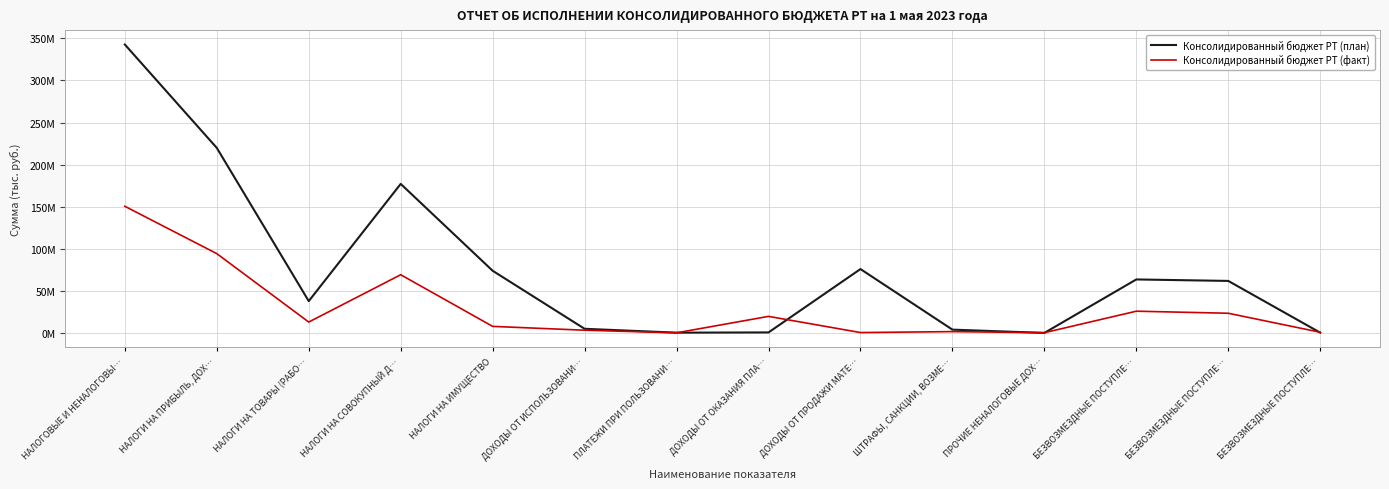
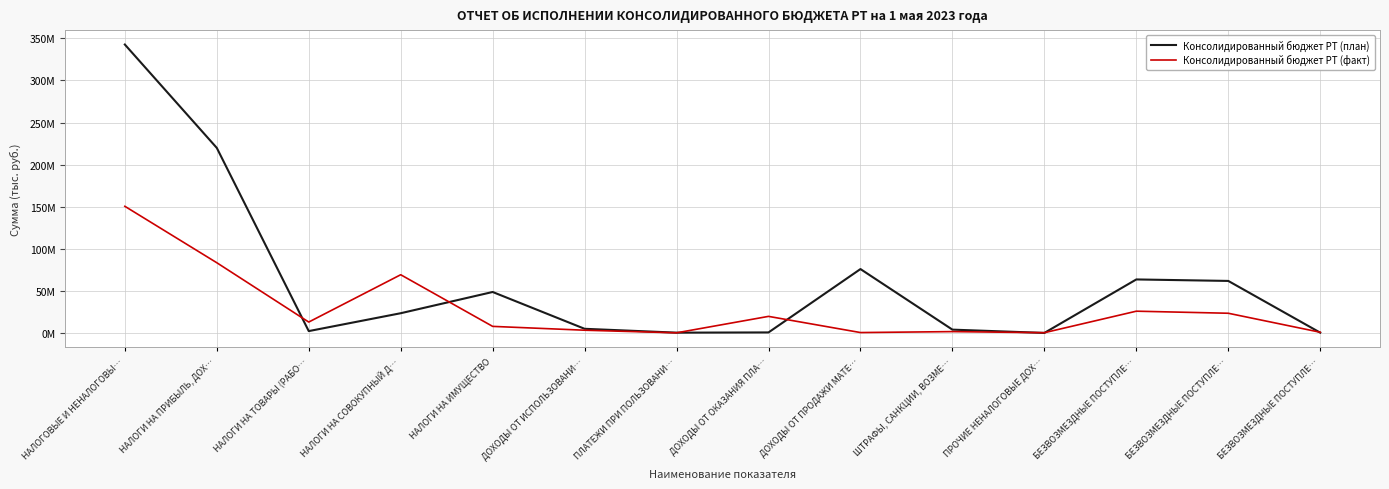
  {
    "Консолидированный бюджет РТ (план)": {
      "НАЛОГОВЫЕ И НЕНАЛОГОВЫ…": 340000000,
      "НАЛОГИ НА ПРИБЫЛЬ, ДОХ…": 220000000,
-     "НАЛОГИ НА ТОВАРЫ (РАБО…": 40000000,
-     "НАЛОГИ НА СОВОКУПНЫЙ Д…": 180000000,
-     "НАЛОГИ НА ИМУЩЕСТВО": 70000000,
+     "НАЛОГИ НА ТОВАРЫ (РАБО…": 0,
+     "НАЛОГИ НА СОВОКУПНЫЙ Д…": 20000000,
+     "НАЛОГИ НА ИМУЩЕСТВО": 50000000,
      "ДОХОДЫ ОТ ОКАЗАНИЯ ПЛА…": 0,
      "ДОХОДЫ ОТ ПРОДАЖИ МАТЕ…": 80000000
    },
    "Консолидированный бюджет РТ (факт)": {
      "НАЛОГОВЫЕ И НЕНАЛОГОВЫ…": 150000000,
-     "НАЛОГИ НА ПРИБЫЛЬ, ДОХ…": 90000000,
+     "НАЛОГИ НА ПРИБЫЛЬ, ДОХ…": 80000000,
      "НАЛОГИ НА ТОВАРЫ (РАБО…": 10000000,
      "НАЛОГИ НА СОВОКУПНЫЙ Д…": 70000000,
      "НАЛОГИ НА ИМУЩЕСТВО": 10000000,
      "ДОХОДЫ ОТ ОКАЗАНИЯ ПЛА…": 20000000,
      "ДОХОДЫ ОТ ПРОДАЖИ МАТЕ…": 0
    }
  }
